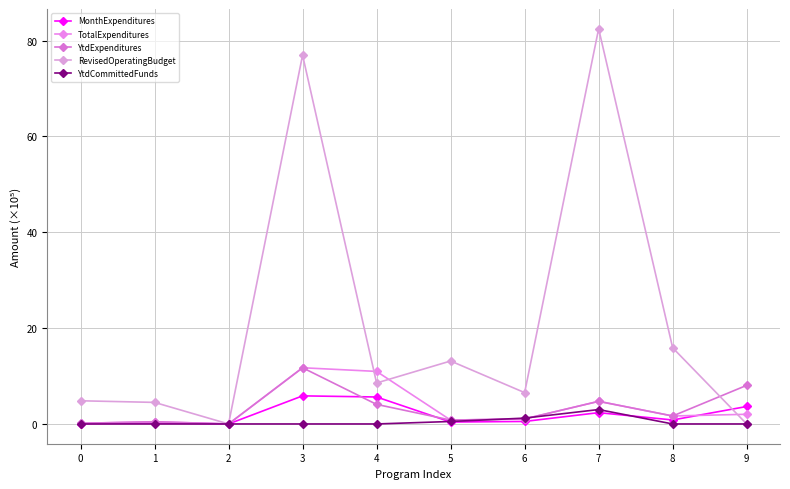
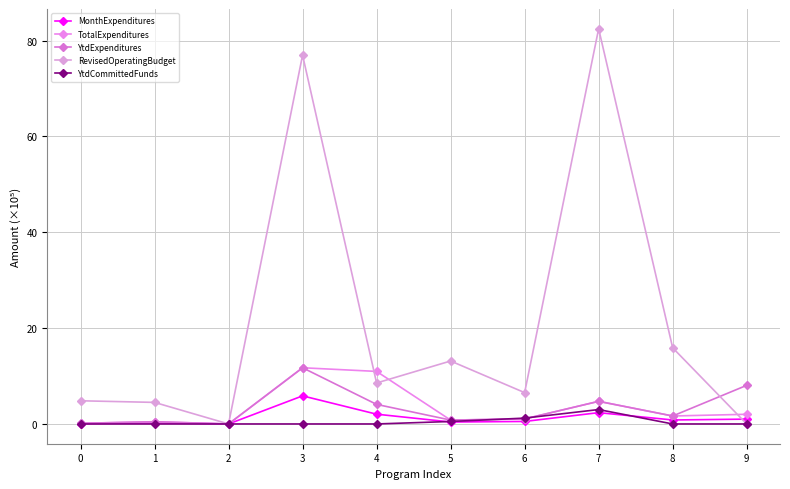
  {
    "MonthExpenditures": {
      "3": 6,
-     "4": 6,
+     "4": 2,
      "7": 2,
      "8": 1,
-     "9": 4
+     "9": 1
    },
    "YtdCommittedFunds": {
      "3": 0,
      "4": 0,
      "7": 3,
      "8": 0
    }
  }
